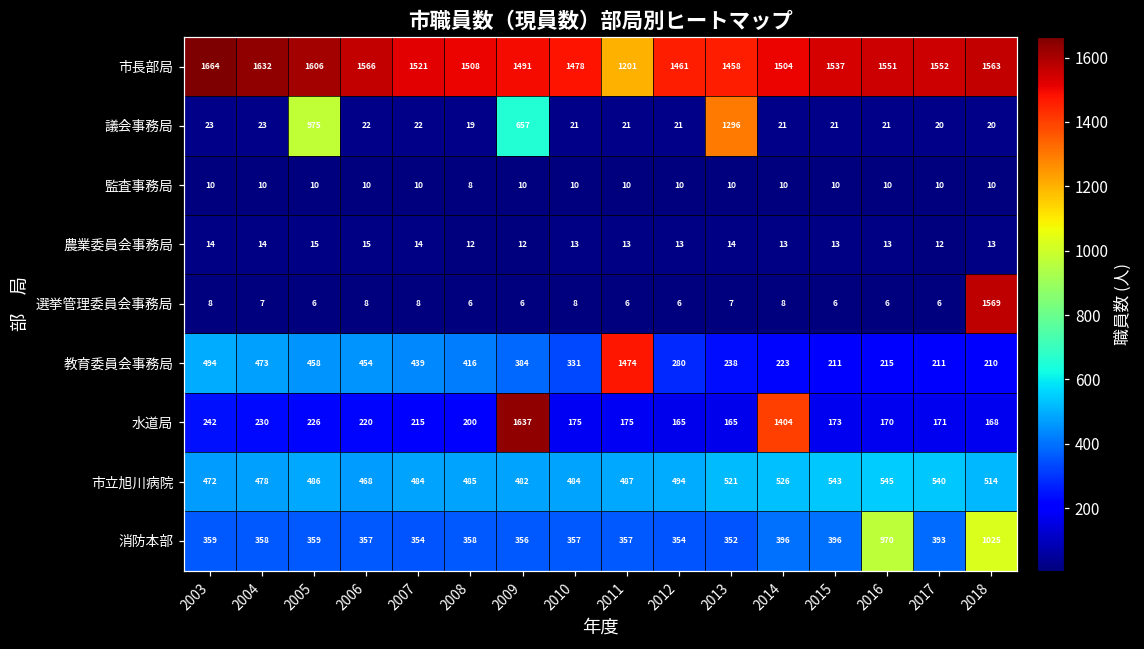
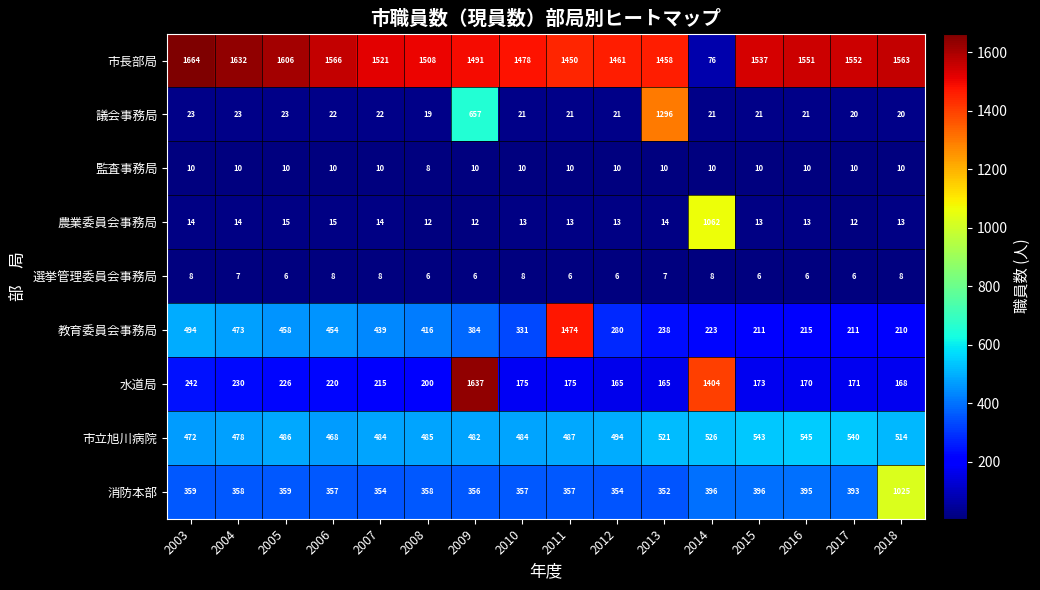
  {
    "市長部局": {
      "2003": 1664,
      "2004": 1632,
      "2005": 1606,
      "2006": 1566,
      "2007": 1521,
      "2008": 1508,
      "2009": 1491,
      "2010": 1478,
-     "2011": 1201,
+     "2011": 1450,
      "2012": 1461,
      "2013": 1458,
-     "2014": 1504,
+     "2014": 76,
      "2015": 1537,
      "2016": 1551,
      "2017": 1552,
      "2018": 1563
    },
    "議会事務局": {
      "2003": 23,
      "2004": 23,
-     "2005": 975,
+     "2005": 23,
      "2006": 22,
      "2007": 22,
      "2008": 19,
      "2009": 657,
      "2010": 21,
      "2011": 21,
      "2012": 21,
      "2013": 1296,
      "2014": 21,
      "2015": 21,
      "2016": 21,
      "2017": 20,
      "2018": 20
    },
    "監査事務局": {
      "2003": 10,
      "2004": 10,
      "2005": 10,
      "2006": 10,
      "2007": 10,
      "2008": 8,
      "2009": 10,
      "2010": 10,
      "2011": 10,
      "2012": 10,
      "2013": 10,
      "2014": 10,
      "2015": 10,
      "2016": 10,
      "2017": 10,
      "2018": 10
    },
    "農業委員会事務局": {
      "2003": 14,
      "2004": 14,
      "2005": 15,
      "2006": 15,
      "2007": 14,
      "2008": 12,
      "2009": 12,
      "2010": 13,
      "2011": 13,
      "2012": 13,
      "2013": 14,
-     "2014": 13,
+     "2014": 1062,
      "2015": 13,
      "2016": 13,
      "2017": 12,
      "2018": 13
    },
    "選挙管理委員会事務局": {
      "2003": 8,
      "2004": 7,
      "2005": 6,
      "2006": 8,
      "2007": 8,
      "2008": 6,
      "2009": 6,
      "2010": 8,
      "2011": 6,
      "2012": 6,
      "2013": 7,
      "2014": 8,
      "2015": 6,
      "2016": 6,
      "2017": 6,
-     "2018": 1569
+     "2018": 8
    },
    "教育委員会事務局": {
      "2003": 494,
      "2004": 473,
      "2005": 458,
      "2006": 454,
      "2007": 439,
      "2008": 416,
      "2009": 384,
      "2010": 331,
      "2011": 1474,
      "2012": 280,
      "2013": 238,
      "2014": 223,
      "2015": 211,
      "2016": 215,
      "2017": 211,
      "2018": 210
    },
    "水道局": {
      "2003": 242,
      "2004": 230,
      "2005": 226,
      "2006": 220,
      "2007": 215,
      "2008": 200,
      "2009": 1637,
      "2010": 175,
      "2011": 175,
      "2012": 165,
      "2013": 165,
      "2014": 1404,
      "2015": 173,
      "2016": 170,
      "2017": 171,
      "2018": 168
    },
    "市立旭川病院": {
      "2003": 472,
      "2004": 478,
      "2005": 486,
      "2006": 468,
      "2007": 484,
      "2008": 485,
      "2009": 482,
      "2010": 484,
      "2011": 487,
      "2012": 494,
      "2013": 521,
      "2014": 526,
      "2015": 543,
      "2016": 545,
      "2017": 540,
      "2018": 514
    },
    "消防本部": {
      "2003": 359,
      "2004": 358,
      "2005": 359,
      "2006": 357,
      "2007": 354,
      "2008": 358,
      "2009": 356,
      "2010": 357,
      "2011": 357,
      "2012": 354,
      "2013": 352,
      "2014": 396,
      "2015": 396,
-     "2016": 970,
+     "2016": 395,
      "2017": 393,
      "2018": 1025
    }
  }
